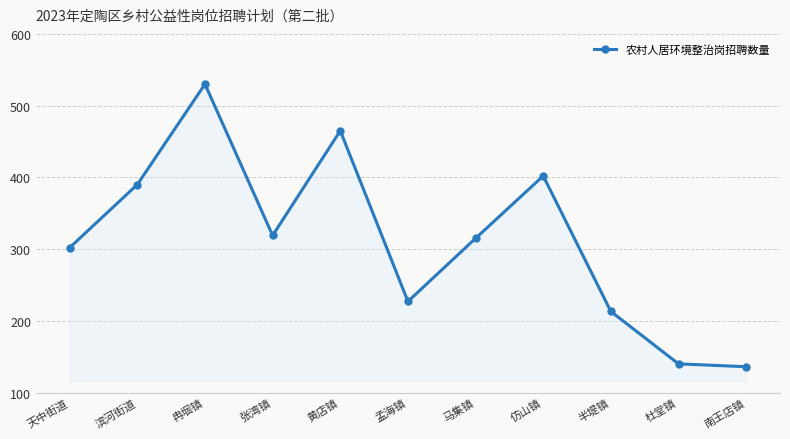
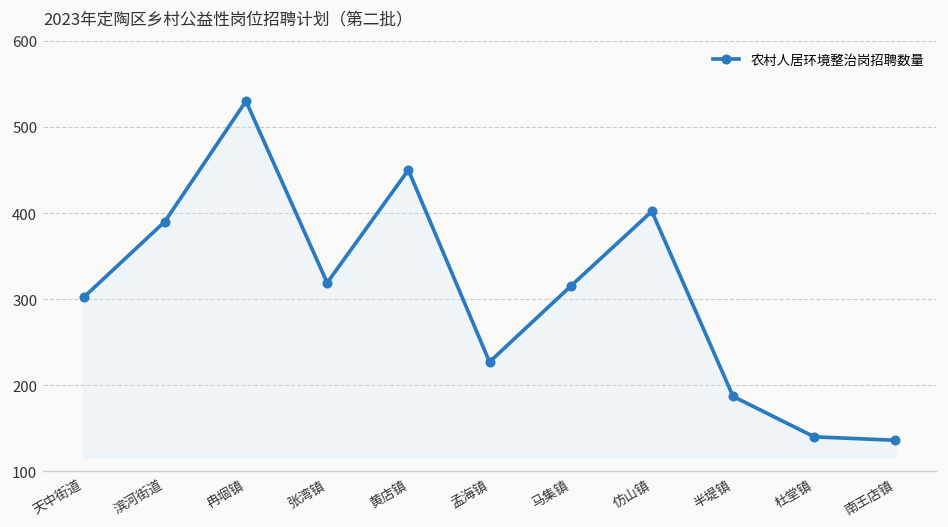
  {
    "天中街道": 300,
    "滨河街道": 390,
    "冉堌镇": 530,
    "张湾镇": 320,
-   "黄店镇": 470,
+   "黄店镇": 450,
    "孟海镇": 230,
    "马集镇": 320,
    "仿山镇": 400,
-   "半堤镇": 210,
+   "半堤镇": 190,
    "杜堂镇": 140,
    "南王店镇": 140
  }
